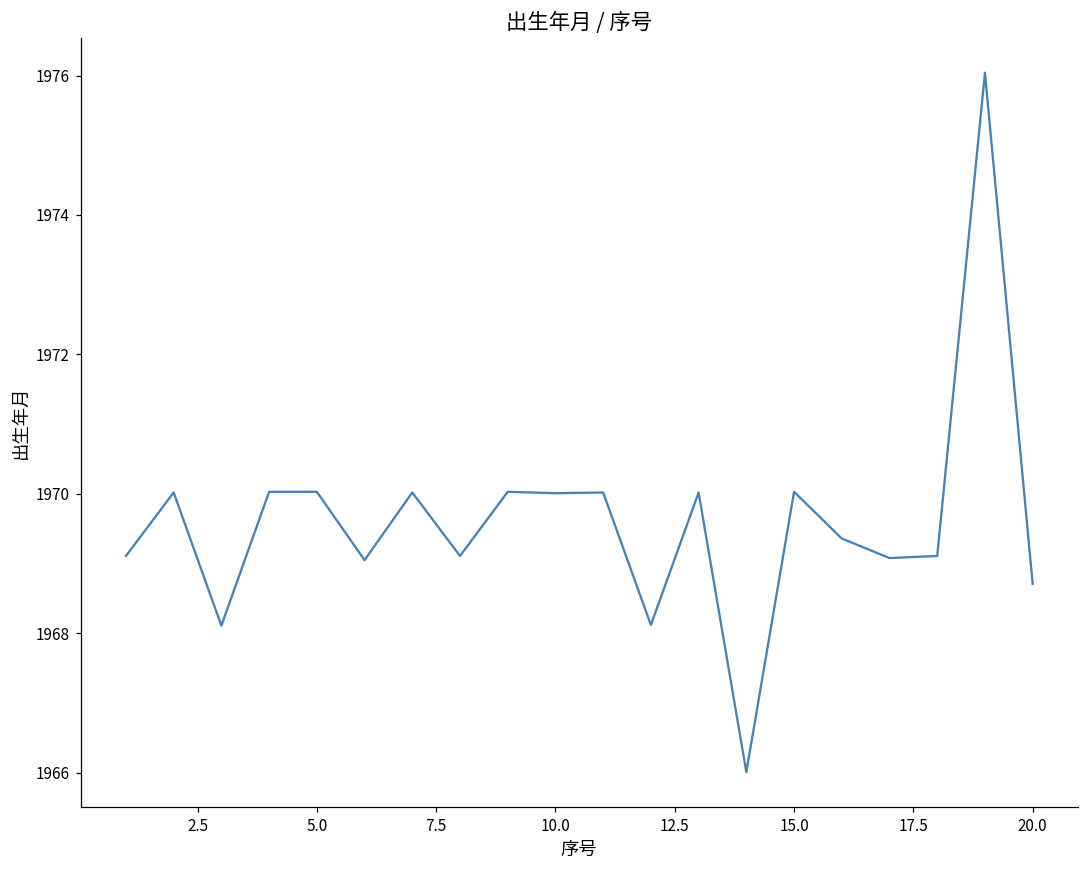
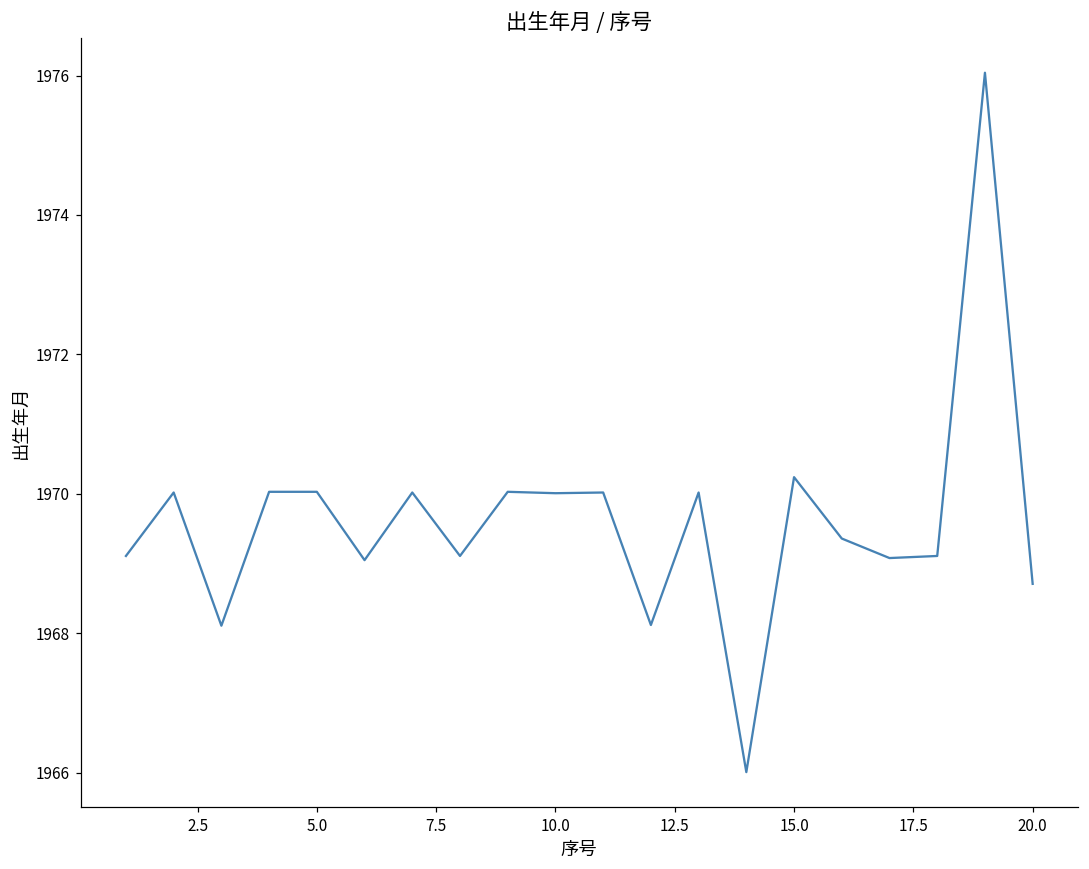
  {
    "5.0": 1970.0,
    "10.0": 1970.0,
-   "15.0": 1970.0,
+   "15.0": 1970.2,
    "20.0": 1968.7
  }
